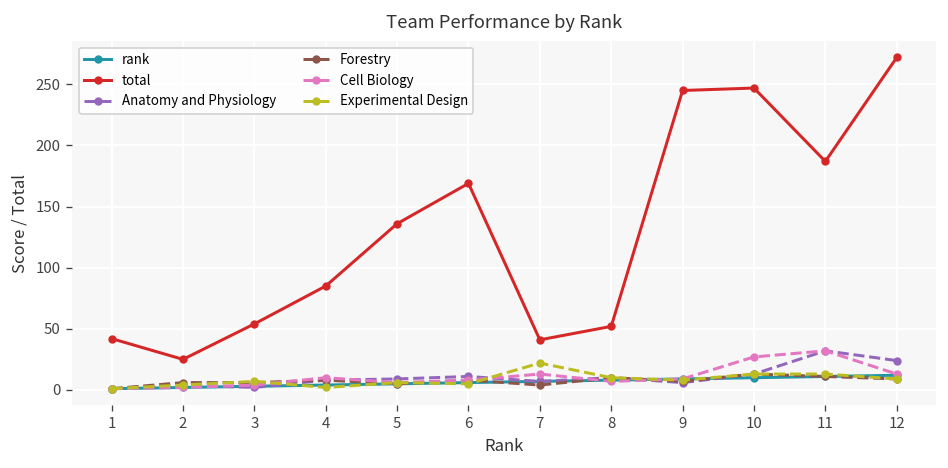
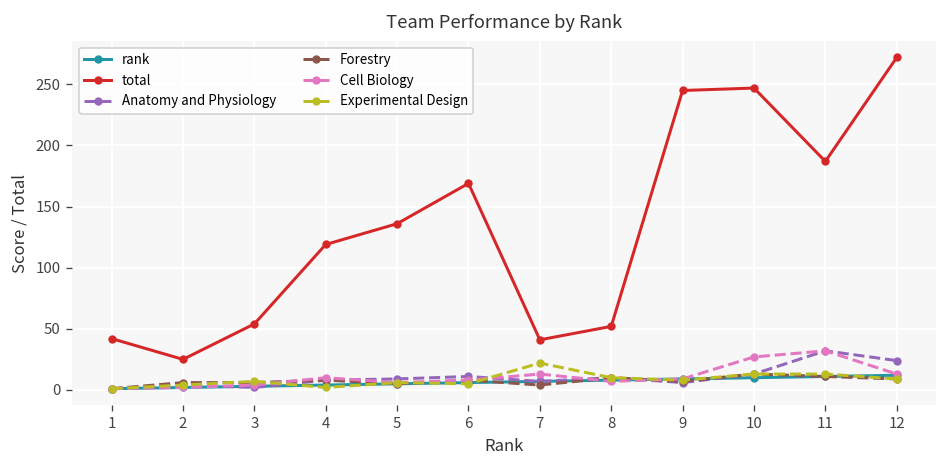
  {
    "rank": {
      "10": 10
    },
    "total": {
      "1": 42,
      "2": 25,
      "3": 54,
-     "4": 85,
+     "4": 119,
      "5": 136,
      "6": 169,
      "7": 41,
      "8": 52,
      "9": 245,
      "10": 247,
      "11": 187,
      "12": 272
    },
    "Anatomy and Physiology": {
      "5": 9,
      "6": 11,
      "12": 24
    },
    "Forestry": {
      "7": 4
    },
    "Cell Biology": {
      "7": 13,
      "10": 27
    },
    "Experimental Design": {
      "7": 22
    }
  }
